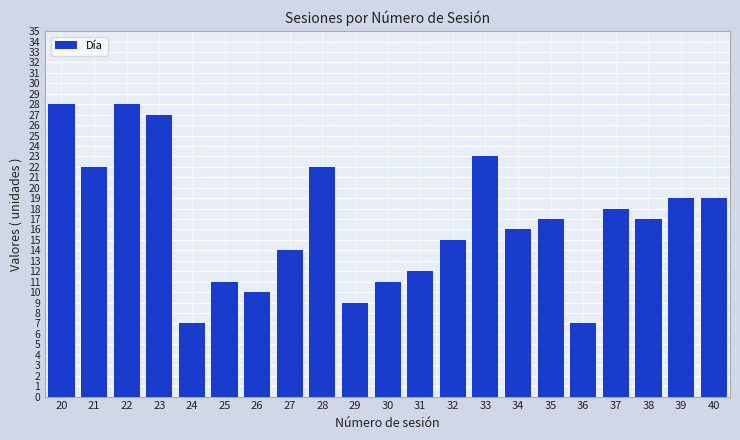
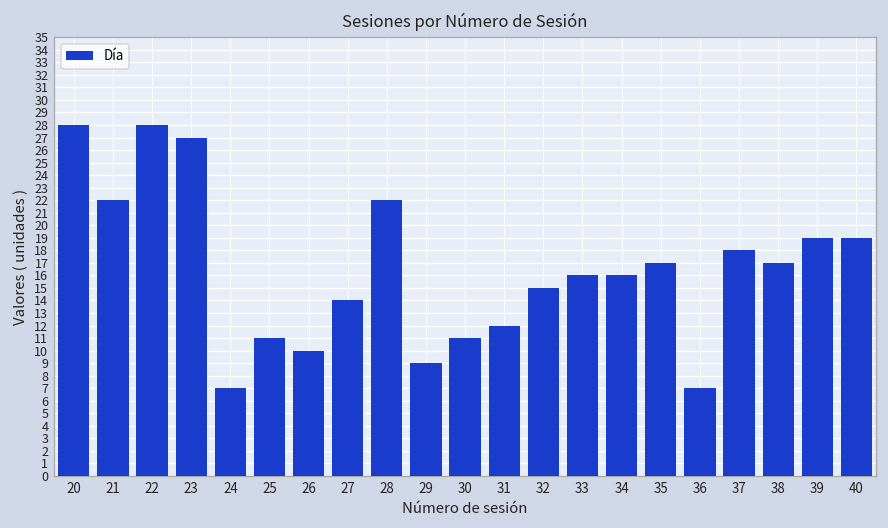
  {
    "20": 28,
    "21": 22,
    "22": 28,
    "23": 27,
    "24": 7,
    "25": 11,
    "26": 10,
    "27": 14,
    "28": 22,
    "29": 9,
    "30": 11,
    "31": 12,
    "32": 15,
-   "33": 23,
+   "33": 16,
    "34": 16,
    "35": 17,
    "36": 7,
    "37": 18,
    "38": 17,
    "39": 19,
    "40": 19
  }
